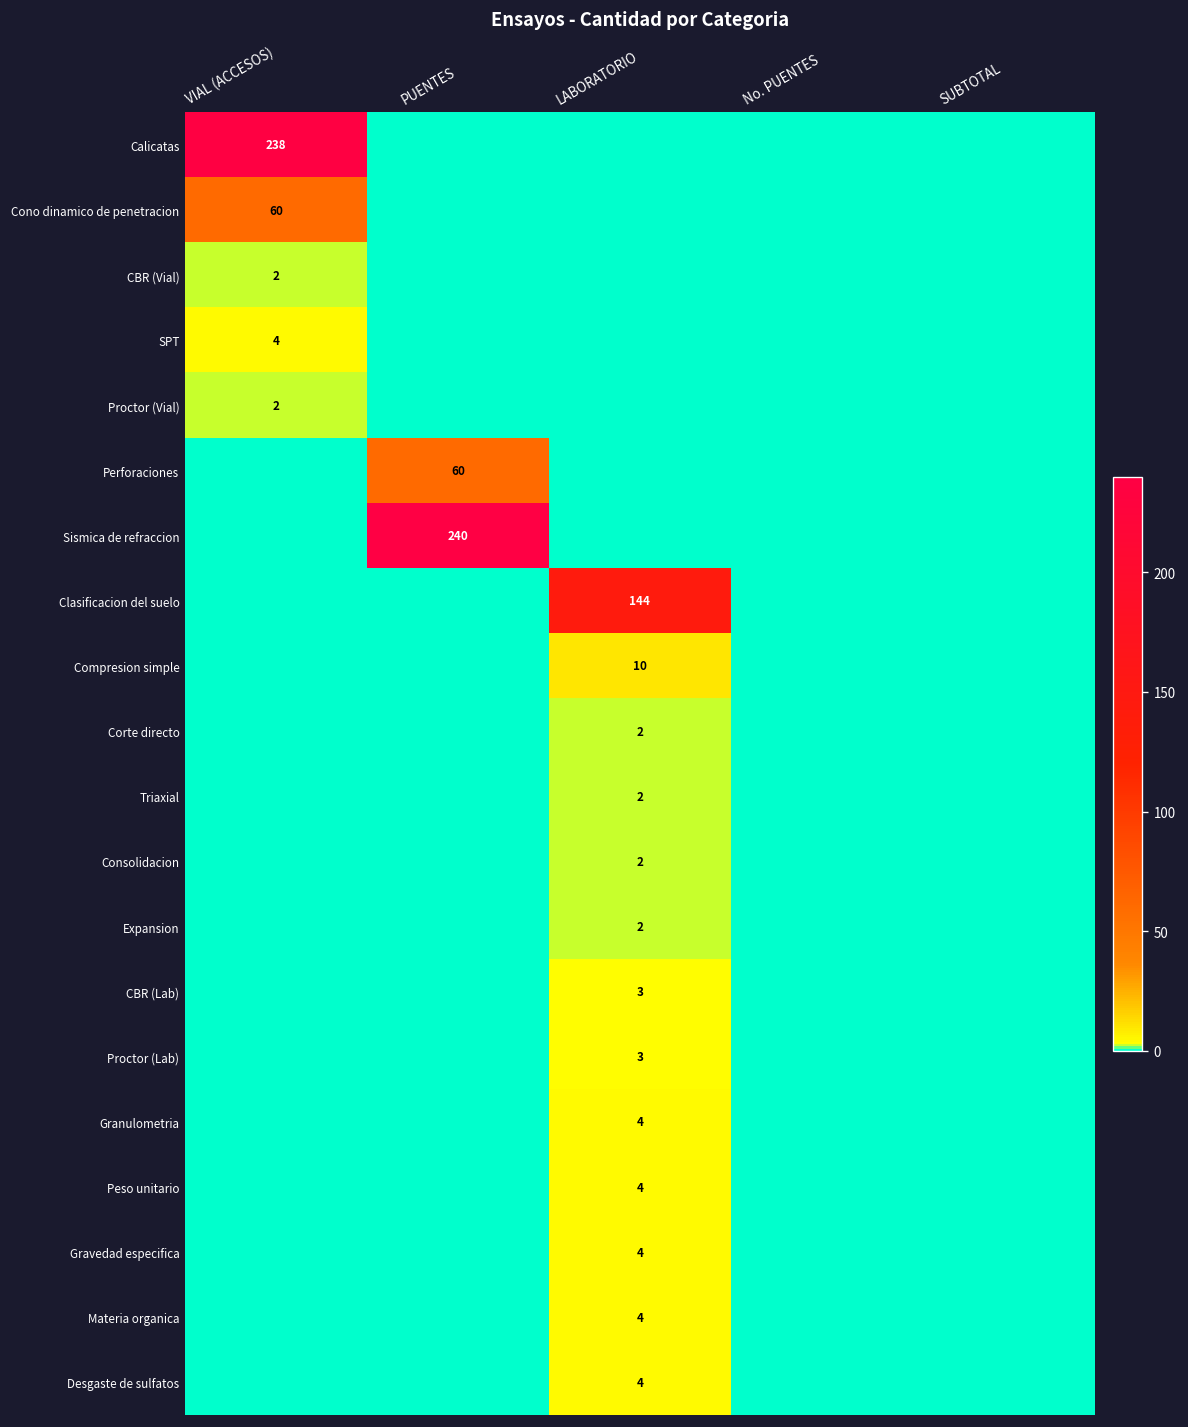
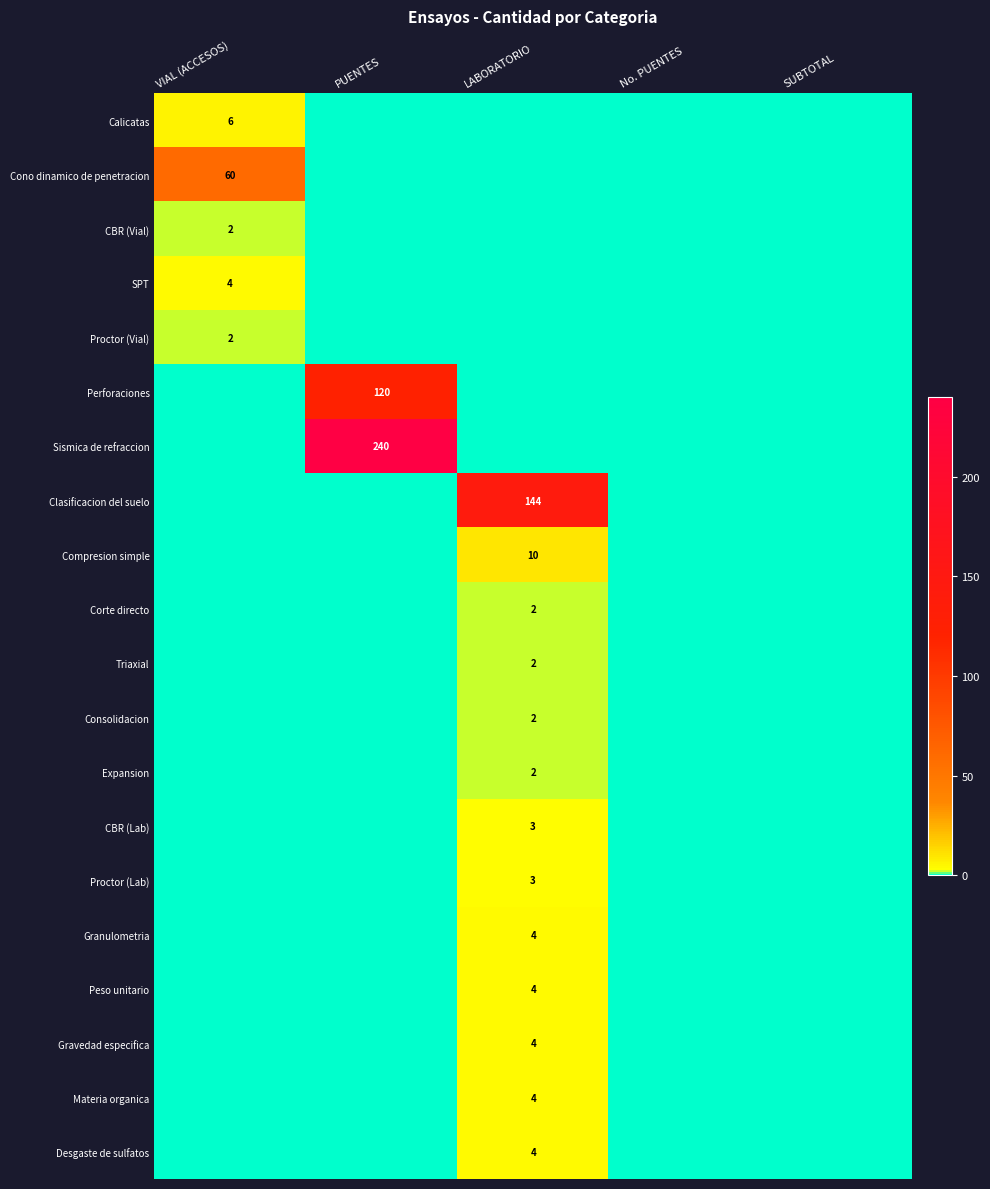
  {
    "Calicatas": {
-     "VIAL (ACCESOS)": 238
+     "VIAL (ACCESOS)": 6
    },
    "Cono dinamico de penetracion": {
      "VIAL (ACCESOS)": 60
    },
    "CBR (Vial)": {
      "VIAL (ACCESOS)": 2
    },
    "SPT": {
      "VIAL (ACCESOS)": 4
    },
    "Proctor (Vial)": {
      "VIAL (ACCESOS)": 2
    },
    "Perforaciones": {
-     "PUENTES": 60
+     "PUENTES": 120
    },
    "Sismica de refraccion": {
      "PUENTES": 240
    },
    "Clasificacion del suelo": {
      "LABORATORIO": 144
    },
    "Compresion simple": {
      "LABORATORIO": 10
    },
    "Corte directo": {
      "LABORATORIO": 2
    },
    "Triaxial": {
      "LABORATORIO": 2
    },
    "Consolidacion": {
      "LABORATORIO": 2
    },
    "Expansion": {
      "LABORATORIO": 2
    },
    "CBR (Lab)": {
      "LABORATORIO": 3
    },
    "Proctor (Lab)": {
      "LABORATORIO": 3
    },
    "Granulometria": {
      "LABORATORIO": 4
    },
    "Peso unitario": {
      "LABORATORIO": 4
    },
    "Gravedad especifica": {
      "LABORATORIO": 4
    },
    "Materia organica": {
      "LABORATORIO": 4
    },
    "Desgaste de sulfatos": {
      "LABORATORIO": 4
    }
  }
